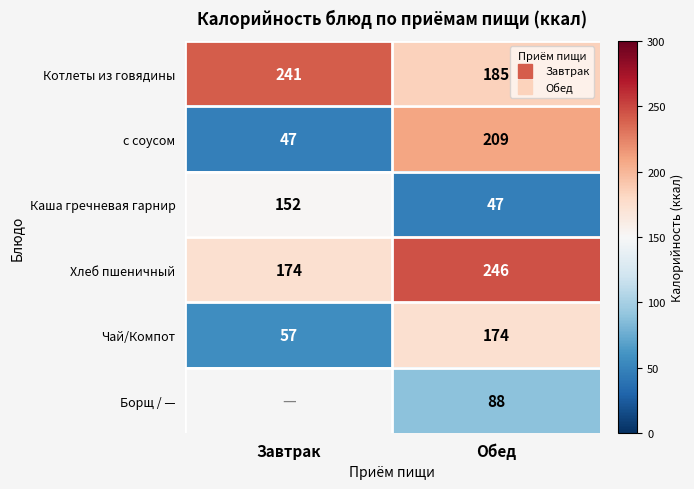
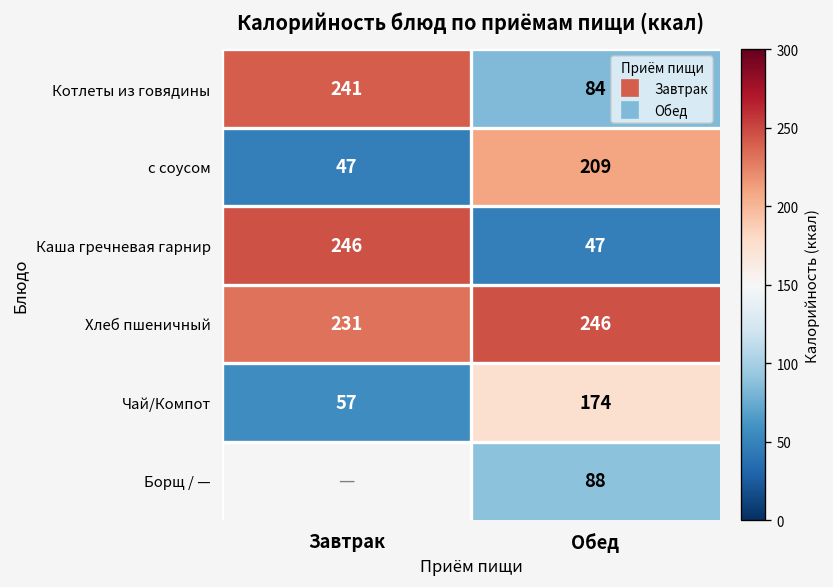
  {
    "Котлеты из говядины": {
      "Завтрак": 241,
-     "Обед": 185
+     "Обед": 84
    },
    "с соусом": {
      "Завтрак": 47,
      "Обед": 209
    },
    "Каша гречневая гарнир": {
-     "Завтрак": 152,
+     "Завтрак": 246,
      "Обед": 47
    },
    "Хлеб пшеничный": {
-     "Завтрак": 174,
+     "Завтрак": 231,
      "Обед": 246
    },
    "Чай/Компот": {
      "Завтрак": 57,
      "Обед": 174
    },
    "Борщ / —": {
      "Обед": 88
    }
  }
